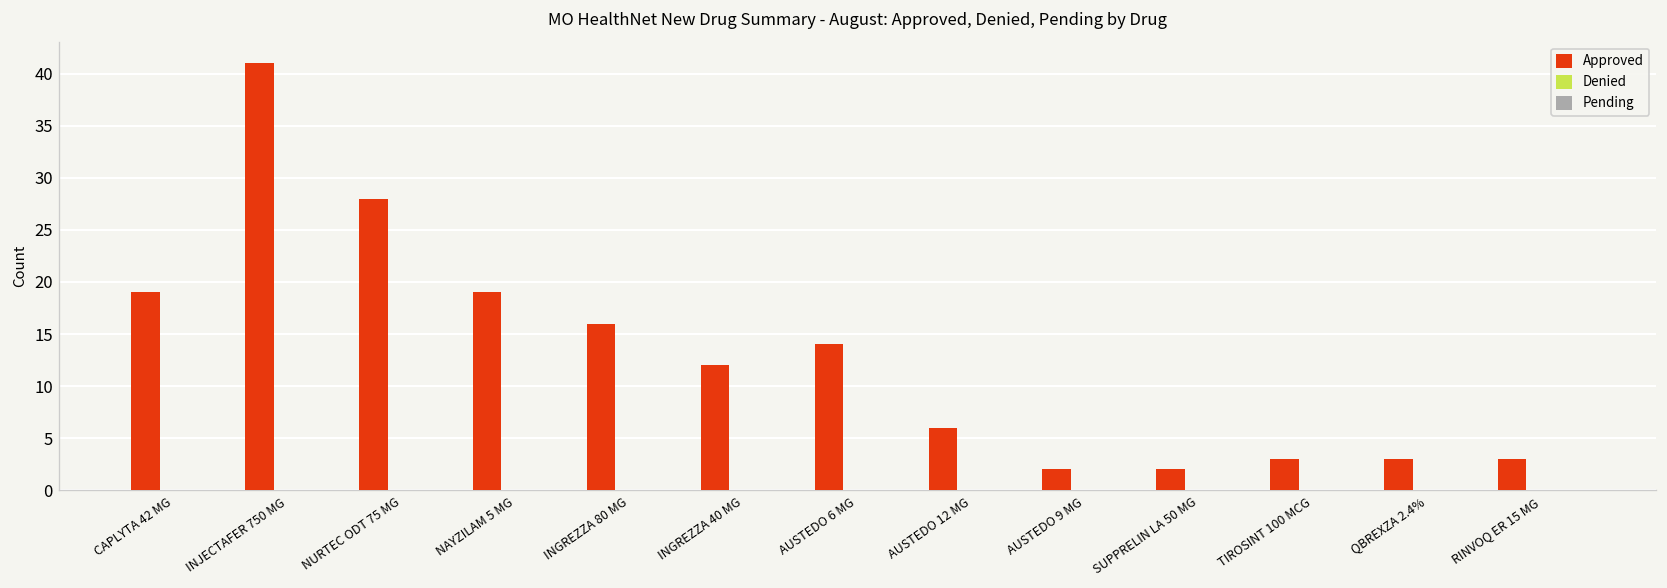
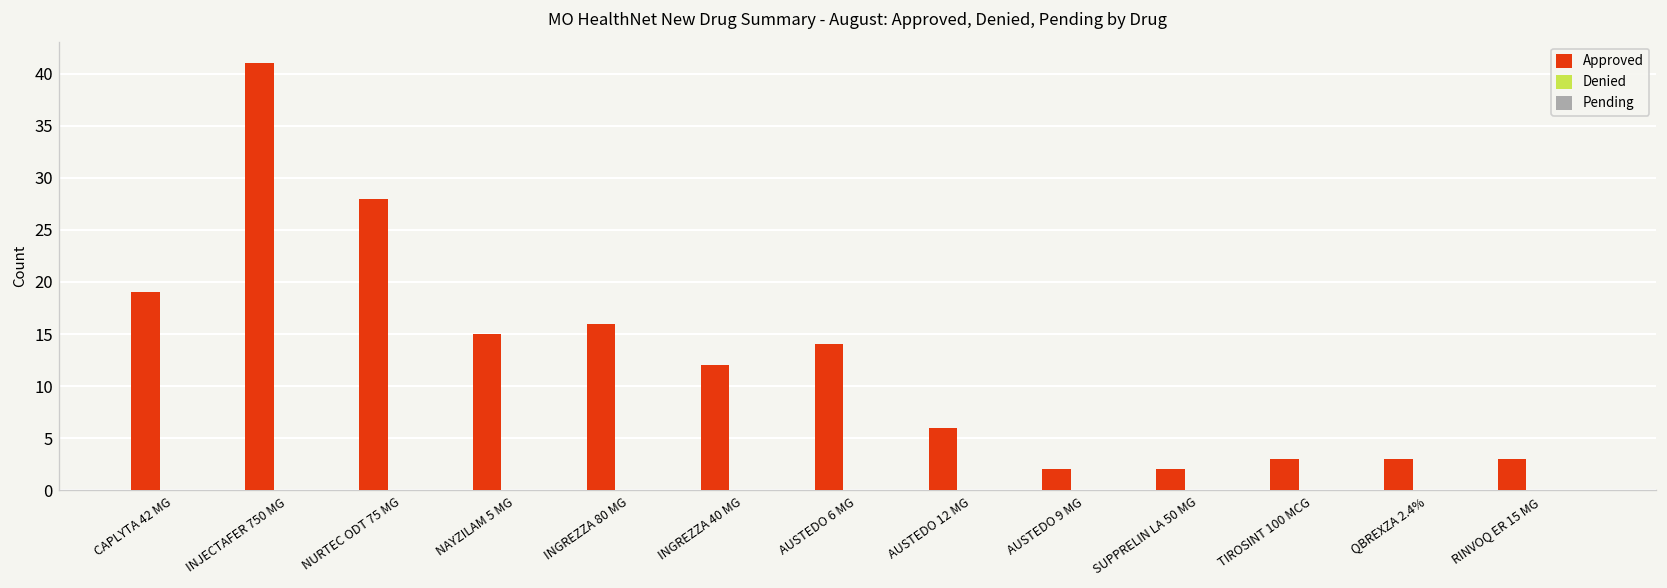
  {
    "Approved": {
      "CAPLYTA 42 MG": 19,
      "INJECTAFER 750 MG": 41,
      "NURTEC ODT 75 MG": 28,
-     "NAYZILAM 5 MG": 19,
+     "NAYZILAM 5 MG": 15,
      "INGREZZA 80 MG": 16,
      "INGREZZA 40 MG": 12,
      "AUSTEDO 6 MG": 14,
      "AUSTEDO 12 MG": 6,
      "AUSTEDO 9 MG": 2,
      "SUPPRELIN LA 50 MG": 2,
      "TIROSINT 100 MCG": 3,
      "QBREXZA 2.4%": 3,
      "RINVOQ ER 15 MG": 3
    },
    "Denied": {
      "CAPLYTA 42 MG": 0,
      "INJECTAFER 750 MG": 0,
      "NURTEC ODT 75 MG": 0,
      "NAYZILAM 5 MG": 0,
      "INGREZZA 80 MG": 0,
      "INGREZZA 40 MG": 0,
      "AUSTEDO 6 MG": 0,
      "AUSTEDO 12 MG": 0,
      "AUSTEDO 9 MG": 0,
      "SUPPRELIN LA 50 MG": 0,
      "TIROSINT 100 MCG": 0,
      "QBREXZA 2.4%": 0,
      "RINVOQ ER 15 MG": 0
    },
    "Pending": {
      "CAPLYTA 42 MG": 0,
      "INJECTAFER 750 MG": 0,
      "NURTEC ODT 75 MG": 0,
      "NAYZILAM 5 MG": 0,
      "INGREZZA 80 MG": 0,
      "INGREZZA 40 MG": 0,
      "AUSTEDO 6 MG": 0,
      "AUSTEDO 12 MG": 0,
      "AUSTEDO 9 MG": 0,
      "SUPPRELIN LA 50 MG": 0,
      "TIROSINT 100 MCG": 0,
      "QBREXZA 2.4%": 0,
      "RINVOQ ER 15 MG": 0
    }
  }
